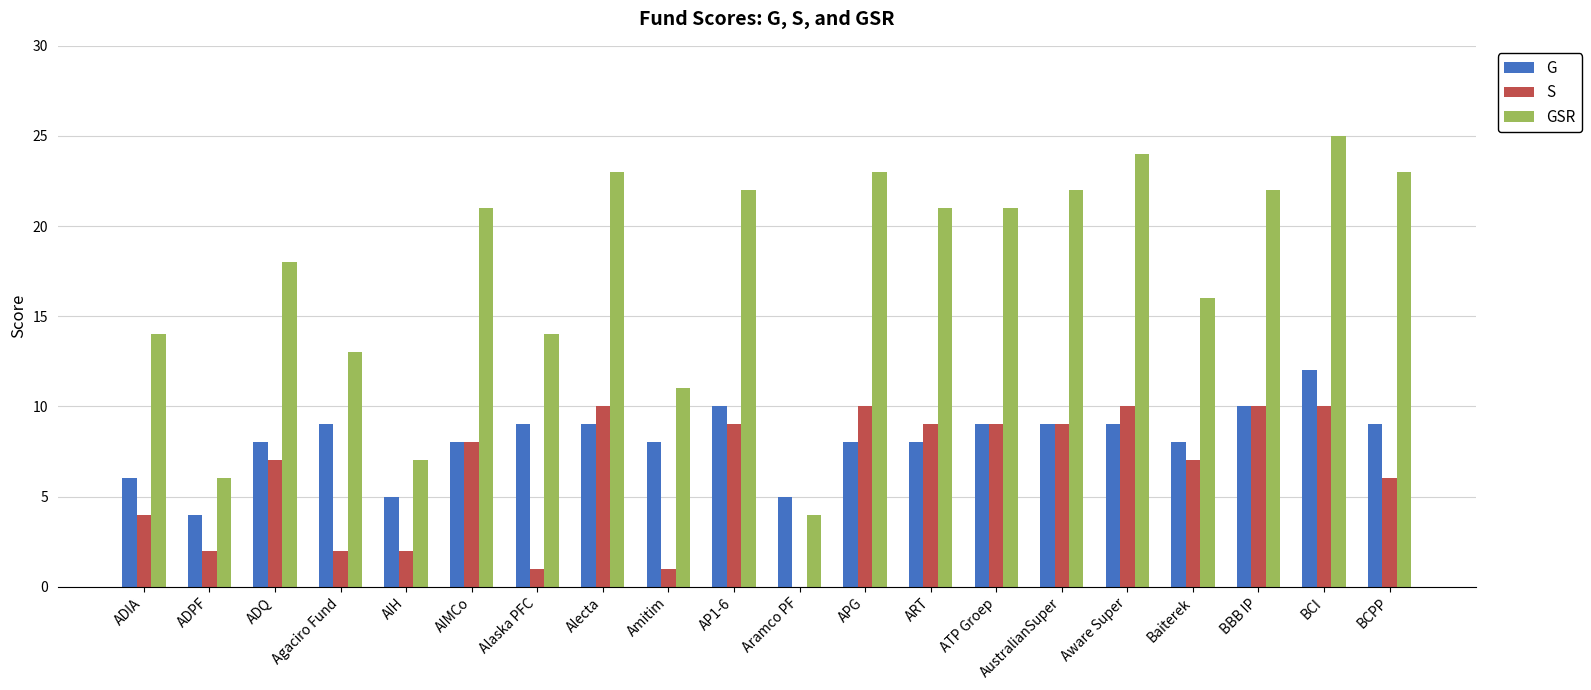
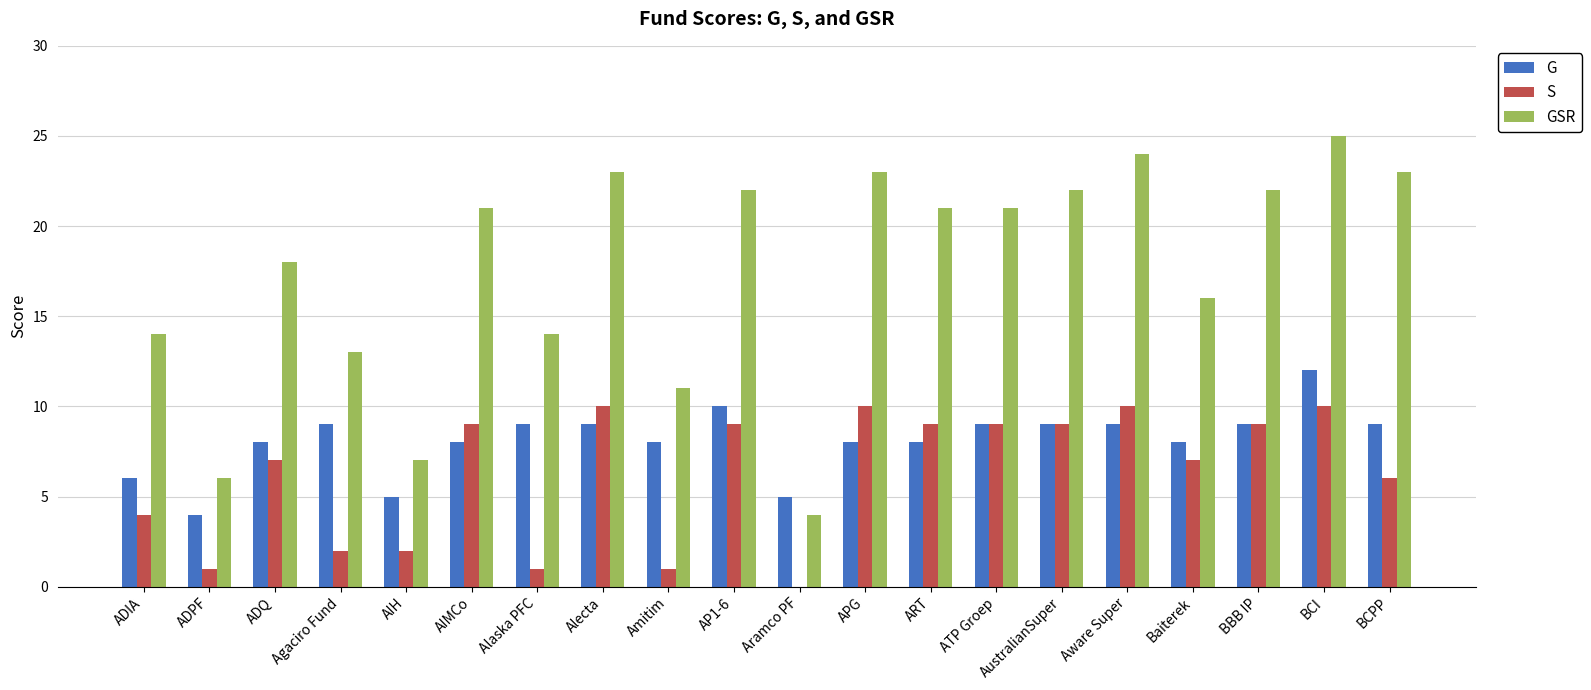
  {
    "G": {
      "ADIA": 6,
      "ADPF": 4,
      "ADQ": 8,
      "Agaciro Fund": 9,
      "AIH": 5,
      "AIMCo": 8,
      "Alaska PFC": 9,
      "Alecta": 9,
      "Amitim": 8,
      "AP1-6": 10,
      "Aramco PF": 5,
      "APG": 8,
      "ART": 8,
      "ATP Groep": 9,
      "AustralianSuper": 9,
      "Aware Super": 9,
      "Baiterek": 8,
-     "BBB IP": 10,
+     "BBB IP": 9,
      "BCI": 12,
      "BCPP": 9
    },
    "S": {
      "ADIA": 4,
-     "ADPF": 2,
+     "ADPF": 1,
      "ADQ": 7,
      "Agaciro Fund": 2,
      "AIH": 2,
-     "AIMCo": 8,
+     "AIMCo": 9,
      "Alaska PFC": 1,
      "Alecta": 10,
      "Amitim": 1,
      "AP1-6": 9,
      "Aramco PF": 0,
      "APG": 10,
      "ART": 9,
      "ATP Groep": 9,
      "AustralianSuper": 9,
      "Aware Super": 10,
      "Baiterek": 7,
-     "BBB IP": 10,
+     "BBB IP": 9,
      "BCI": 10,
      "BCPP": 6
    },
    "GSR": {
      "ADIA": 14,
      "ADPF": 6,
      "ADQ": 18,
      "Agaciro Fund": 13,
      "AIH": 7,
      "AIMCo": 21,
      "Alaska PFC": 14,
      "Alecta": 23,
      "Amitim": 11,
      "AP1-6": 22,
      "Aramco PF": 4,
      "APG": 23,
      "ART": 21,
      "ATP Groep": 21,
      "AustralianSuper": 22,
      "Aware Super": 24,
      "Baiterek": 16,
      "BBB IP": 22,
      "BCI": 25,
      "BCPP": 23
    }
  }
